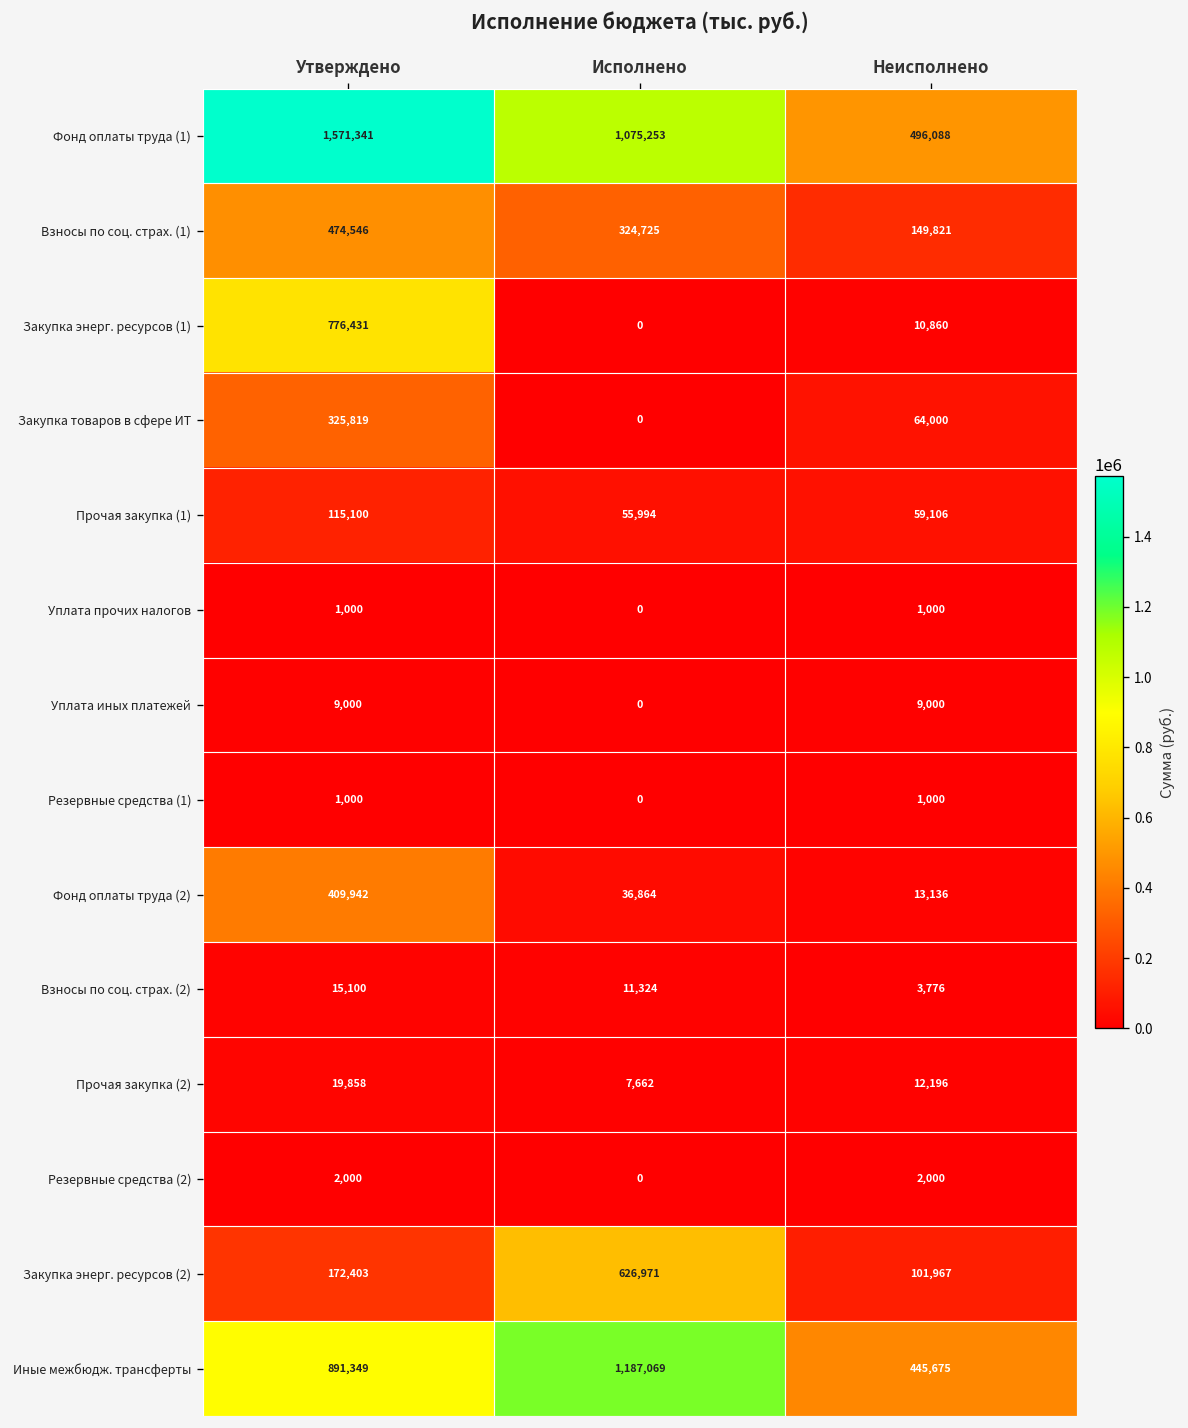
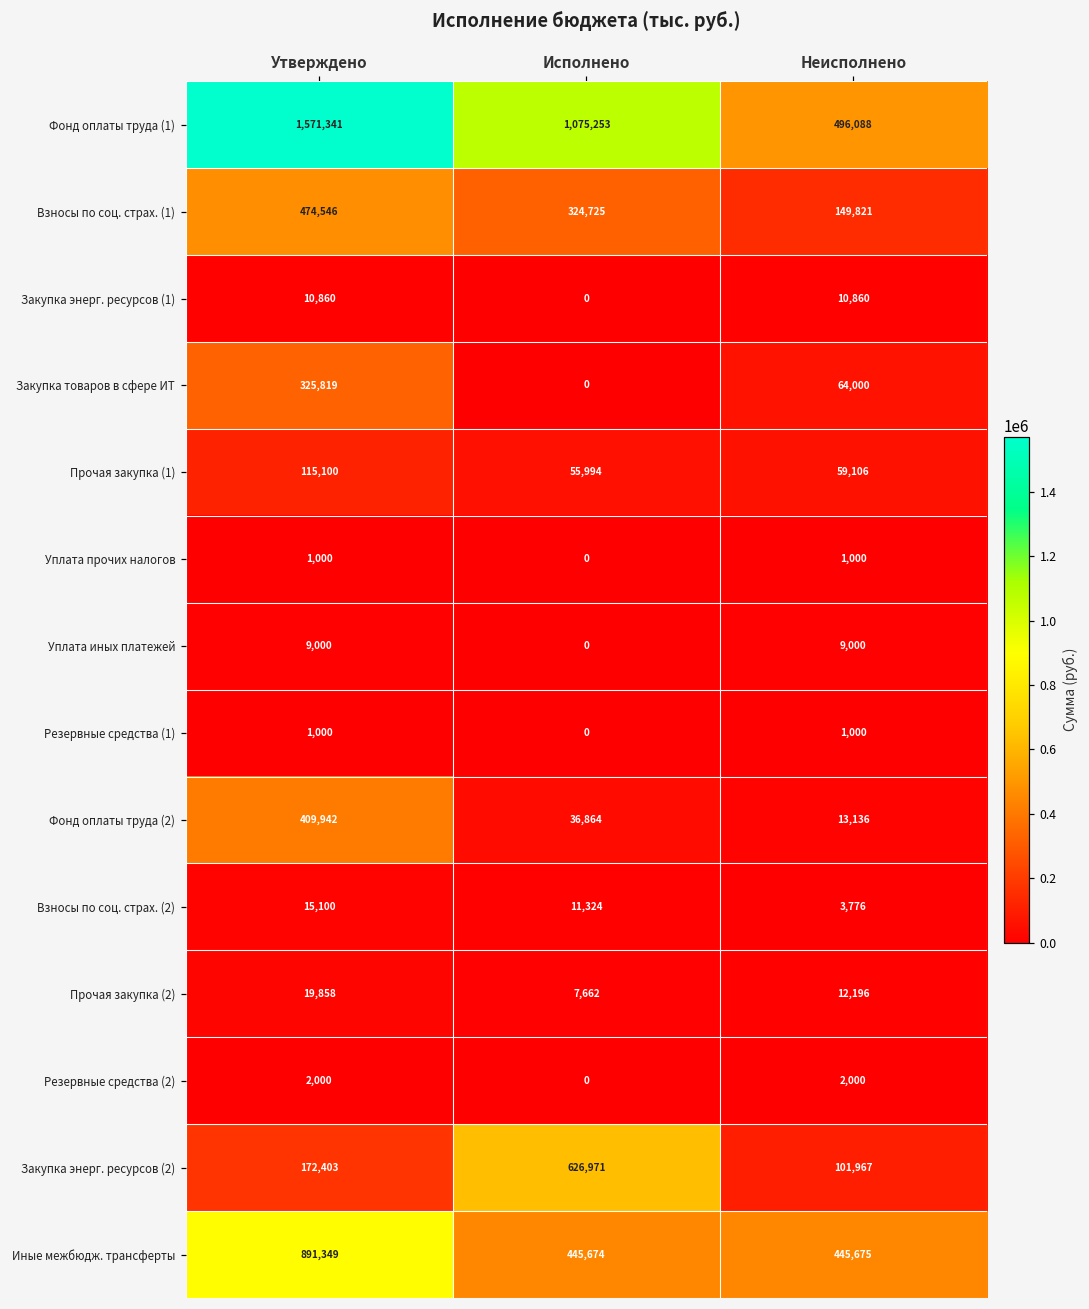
  {
    "Фонд оплаты труда (1)": {
      "Утверждено": "1,571,341",
      "Исполнено": "1,075,253",
      "Неисполнено": "496,088"
    },
    "Взносы по соц. страх. (1)": {
      "Утверждено": "474,546",
      "Исполнено": "324,725",
      "Неисполнено": "149,821"
    },
    "Закупка энерг. ресурсов (1)": {
-     "Утверждено": "776,431",
+     "Утверждено": "10,860",
      "Исполнено": "0",
      "Неисполнено": "10,860"
    },
    "Закупка товаров в сфере ИТ": {
      "Утверждено": "325,819",
      "Исполнено": "0",
      "Неисполнено": "64,000"
    },
    "Прочая закупка (1)": {
      "Утверждено": "115,100",
      "Исполнено": "55,994",
      "Неисполнено": "59,106"
    },
    "Уплата прочих налогов": {
      "Утверждено": "1,000",
      "Исполнено": "0",
      "Неисполнено": "1,000"
    },
    "Уплата иных платежей": {
      "Утверждено": "9,000",
      "Исполнено": "0",
      "Неисполнено": "9,000"
    },
    "Резервные средства (1)": {
      "Утверждено": "1,000",
      "Исполнено": "0",
      "Неисполнено": "1,000"
    },
    "Фонд оплаты труда (2)": {
      "Утверждено": "409,942",
      "Исполнено": "36,864",
      "Неисполнено": "13,136"
    },
    "Взносы по соц. страх. (2)": {
      "Утверждено": "15,100",
      "Исполнено": "11,324",
      "Неисполнено": "3,776"
    },
    "Прочая закупка (2)": {
      "Утверждено": "19,858",
      "Исполнено": "7,662",
      "Неисполнено": "12,196"
    },
    "Резервные средства (2)": {
      "Утверждено": "2,000",
      "Исполнено": "0",
      "Неисполнено": "2,000"
    },
    "Закупка энерг. ресурсов (2)": {
      "Утверждено": "172,403",
      "Исполнено": "626,971",
      "Неисполнено": "101,967"
    },
    "Иные межбюдж. трансферты": {
      "Утверждено": "891,349",
-     "Исполнено": "1,187,069",
+     "Исполнено": "445,674",
      "Неисполнено": "445,675"
    }
  }
